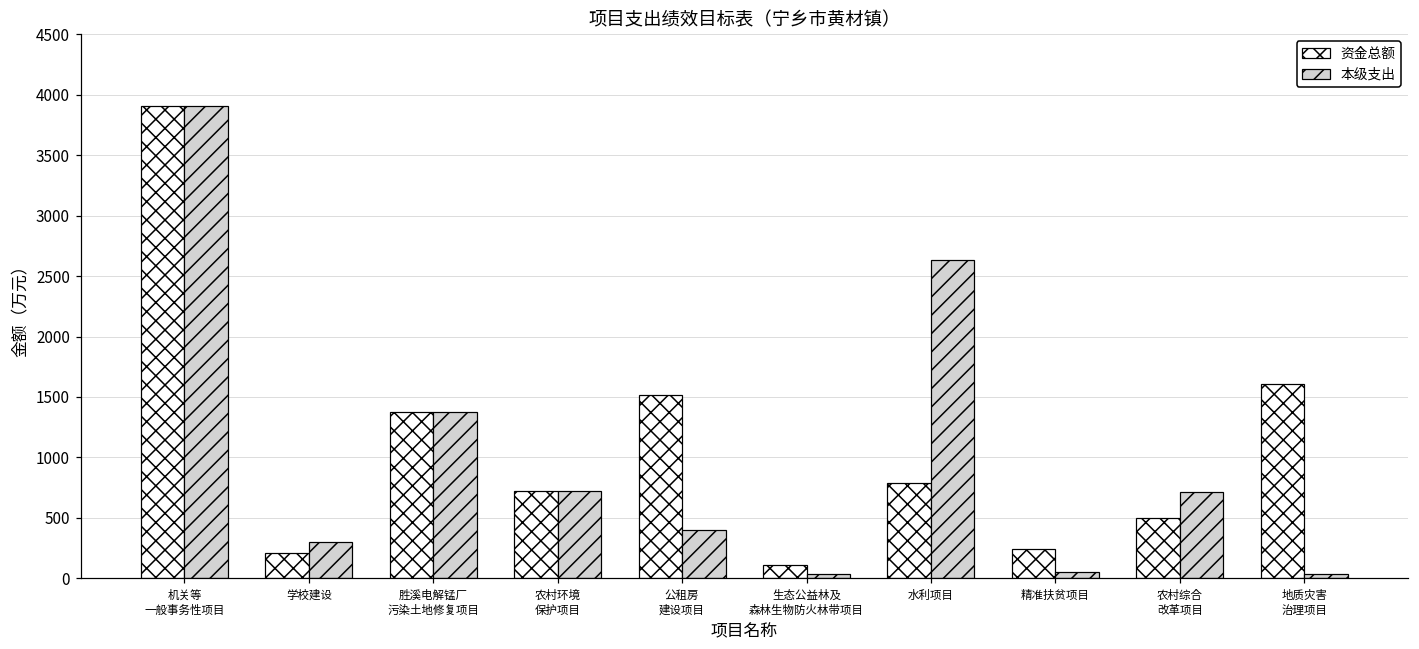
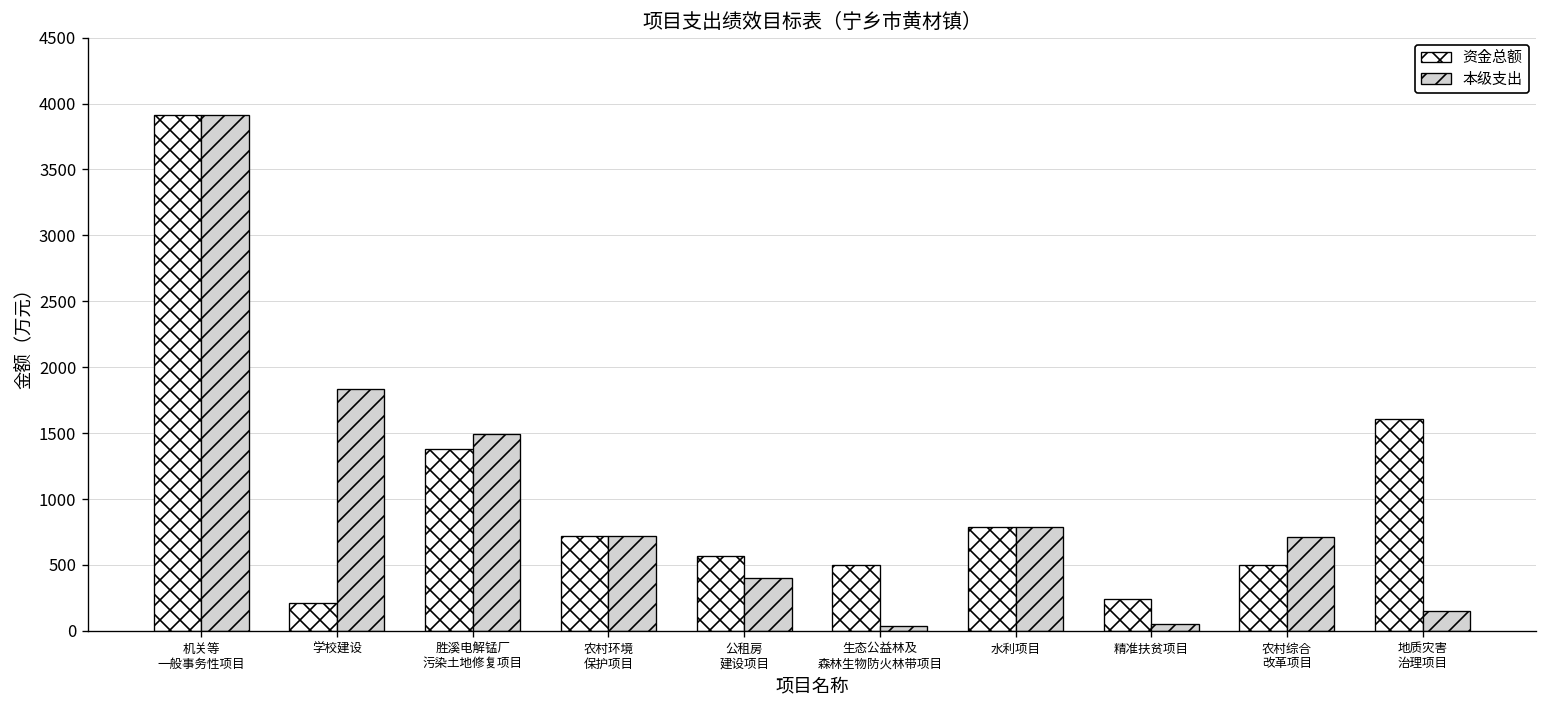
  {
    "资金总额": {
      "机关等 一般事务性项目": 3910,
      "学校建设": 210,
      "胜溪电解锰厂 污染土地修复项目": 1380,
      "农村环境 保护项目": 720,
-     "公租房 建设项目": 1520,
-     "生态公益林及 森林生物防火林带项目": 110,
+     "公租房 建设项目": 570,
+     "生态公益林及 森林生物防火林带项目": 500,
      "水利项目": 790,
      "精准扶贫项目": 240,
      "农村综合 改革项目": 500,
      "地质灾害 治理项目": 1610
    },
    "本级支出": {
      "机关等 一般事务性项目": 3910,
-     "学校建设": 300,
-     "胜溪电解锰厂 污染土地修复项目": 1380,
+     "学校建设": 1840,
+     "胜溪电解锰厂 污染土地修复项目": 1490,
      "农村环境 保护项目": 720,
      "公租房 建设项目": 400,
      "生态公益林及 森林生物防火林带项目": 40,
-     "水利项目": 2630,
+     "水利项目": 790,
      "精准扶贫项目": 50,
      "农村综合 改革项目": 710,
-     "地质灾害 治理项目": 40
+     "地质灾害 治理项目": 150
    }
  }
